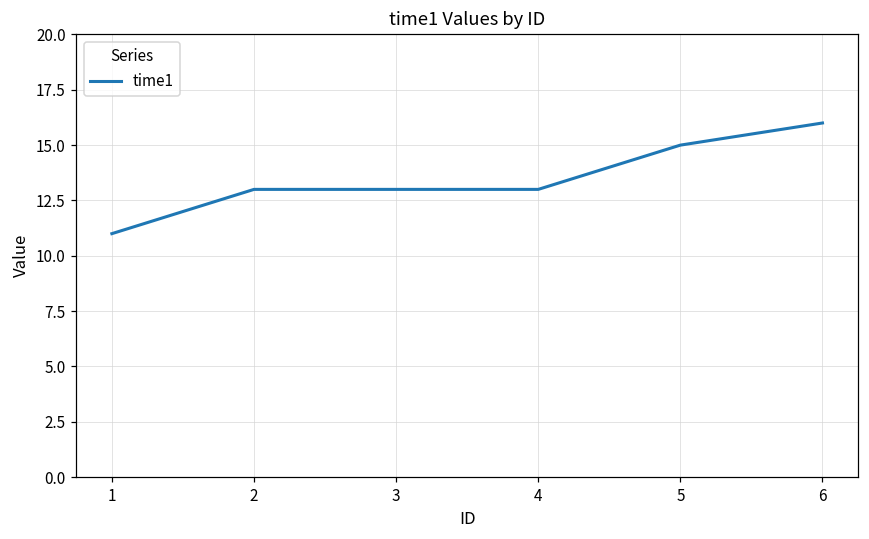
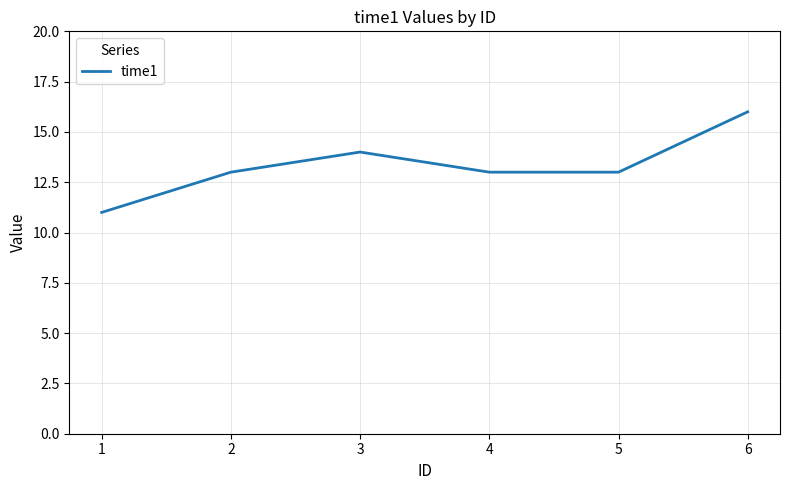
  {
    "1": 11,
    "2": 13,
-   "3": 13,
+   "3": 14,
    "4": 13,
-   "5": 15,
+   "5": 13,
    "6": 16
  }
